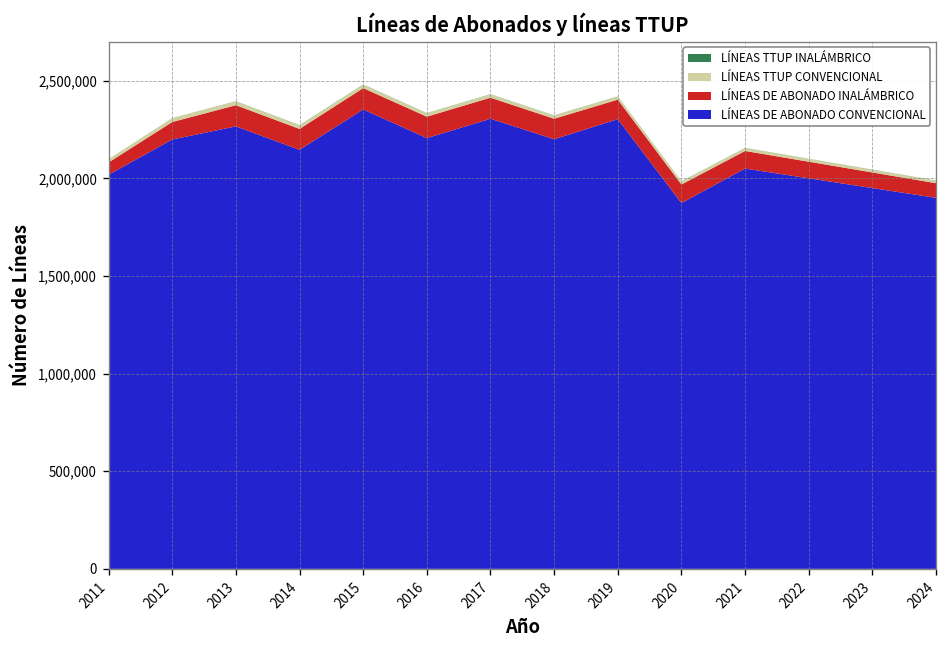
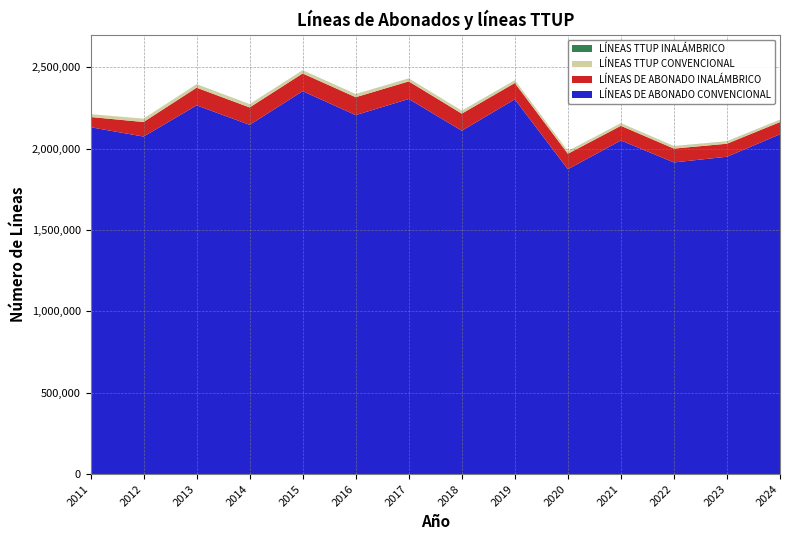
  {
    "LÍNEAS DE ABONADO CONVENCIONAL": {
-     "2011": "2,020,000",
-     "2012": "2,200,000",
+     "2011": "2,130,000",
+     "2012": "2,070,000",
      "2013": "2,270,000",
      "2014": "2,150,000",
      "2015": "2,350,000",
      "2016": "2,210,000",
      "2017": "2,300,000",
-     "2018": "2,200,000",
+     "2018": "2,110,000",
      "2019": "2,300,000",
      "2020": "1,870,000",
      "2021": "2,050,000",
-     "2022": "2,000,000",
+     "2022": "1,910,000",
      "2023": "1,950,000",
-     "2024": "1,900,000"
+     "2024": "2,090,000"
    },
    "LÍNEAS DE ABONADO INALÁMBRICO": {
      "2011": "60,000",
      "2012": "90,000",
      "2013": "110,000",
      "2014": "110,000",
      "2015": "110,000",
      "2016": "110,000",
      "2017": "110,000",
      "2018": "110,000",
      "2019": "100,000",
      "2020": "100,000"
    }
  }
